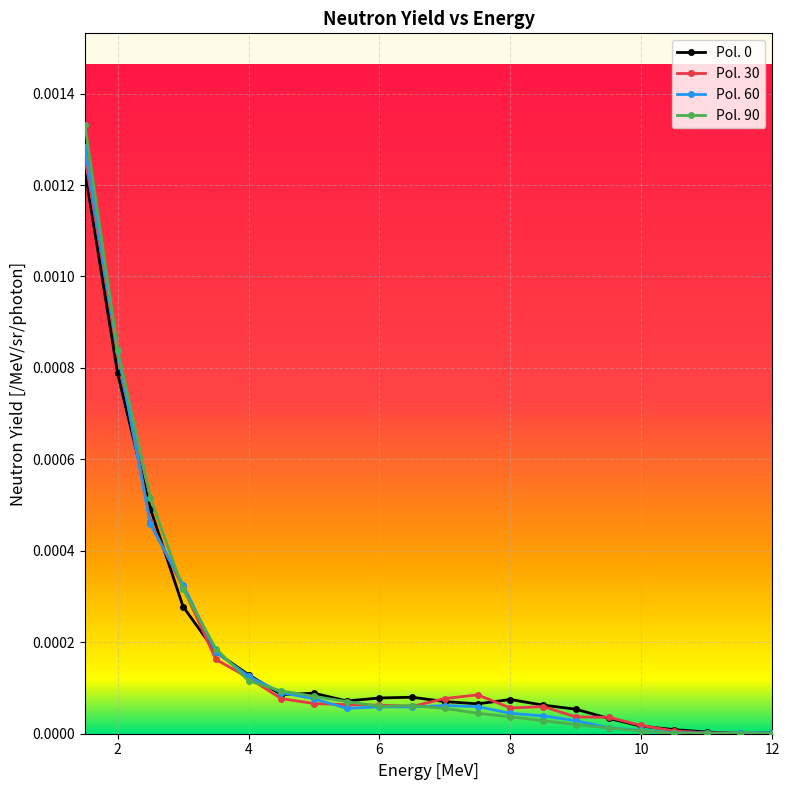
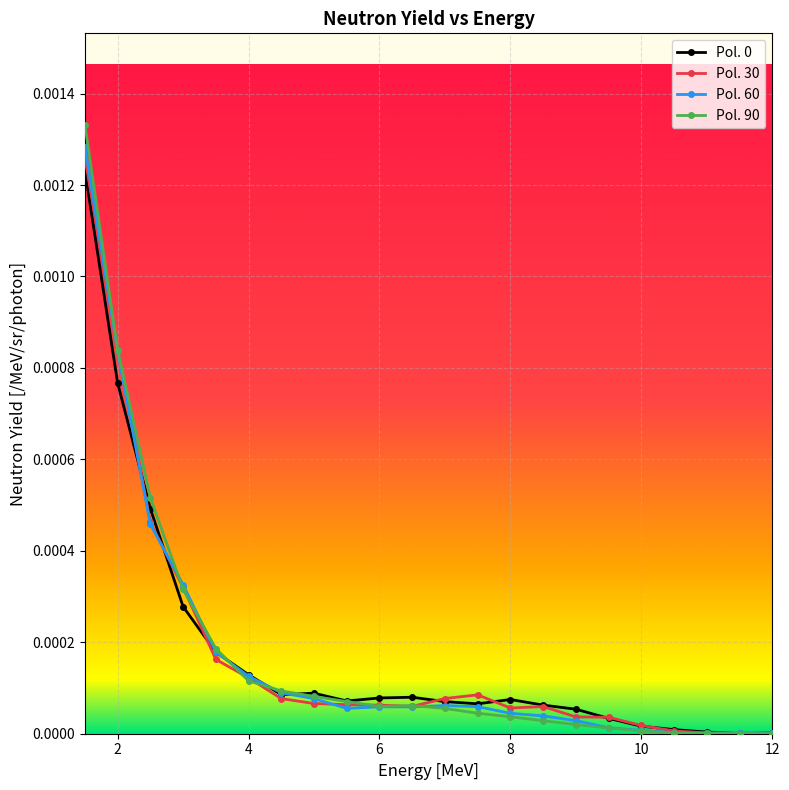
  {
    "Pol. 0": {
-     "2": 0.00079,
+     "2": 0.00077,
      "6": 0.00008,
      "8": 0.00007
    },
    "Pol. 30": {
      "8": 0.00006
    },
    "Pol. 60": {
      "8": 0.00004
    },
    "Pol. 90": {
      "4": 0.00012,
      "8": 0.00004
    }
  }
